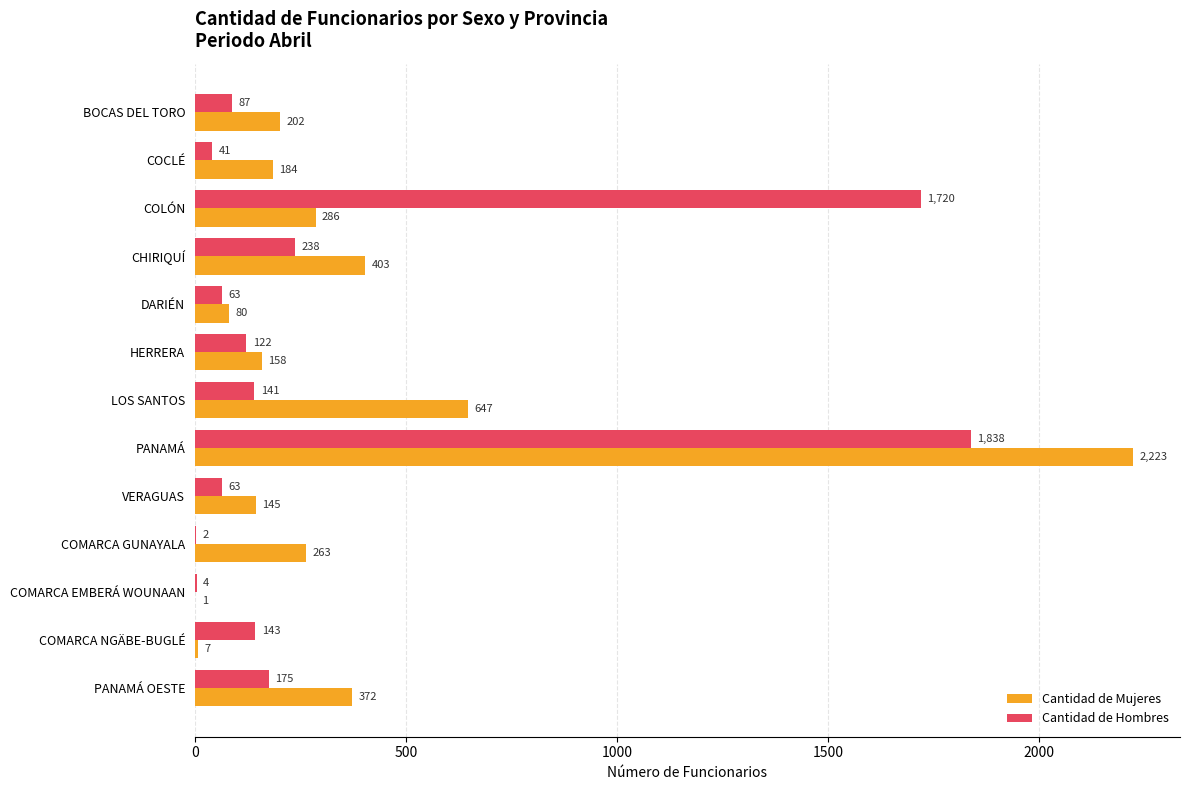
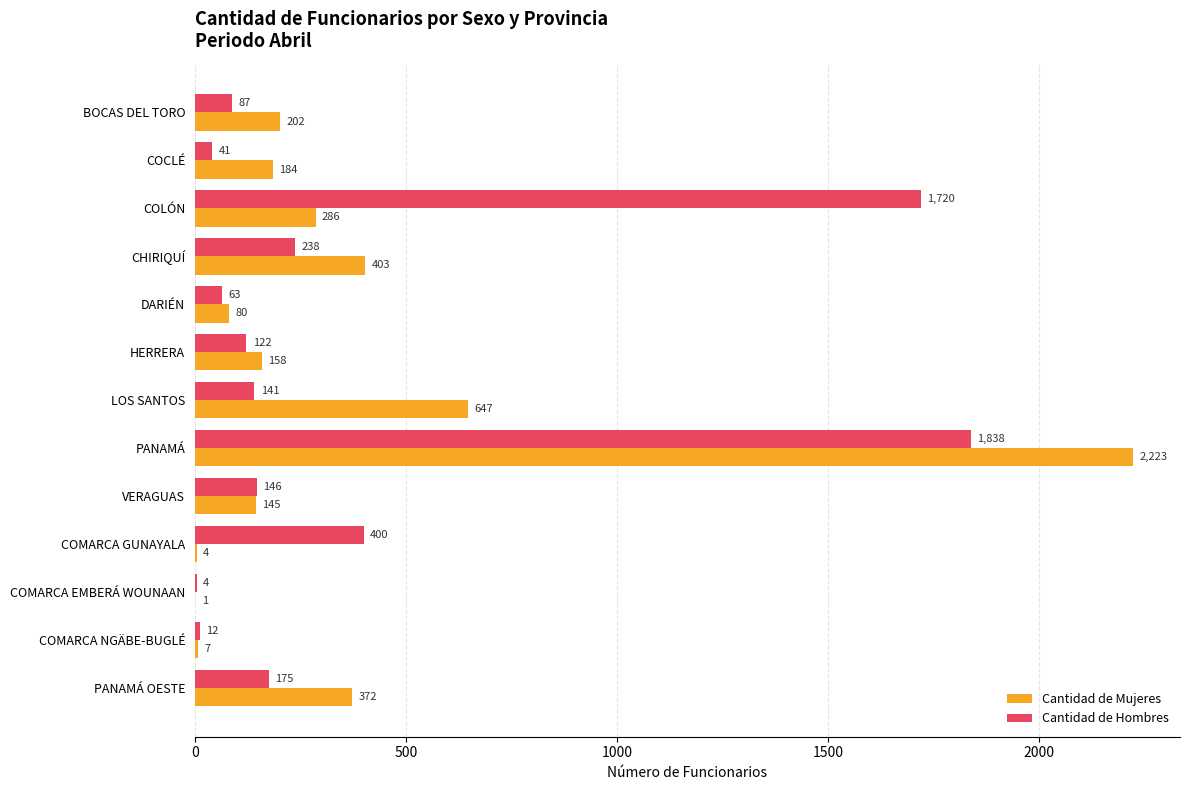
  {
    "Cantidad de Mujeres": {
      "BOCAS DEL TORO": "202",
      "COCLÉ": "184",
      "COLÓN": "286",
      "CHIRIQUÍ": "403",
      "DARIÉN": "80",
      "HERRERA": "158",
      "LOS SANTOS": "647",
      "PANAMÁ": "2,223",
      "VERAGUAS": "145",
-     "COMARCA GUNAYALA": "263",
+     "COMARCA GUNAYALA": "4",
      "COMARCA EMBERÁ WOUNAAN": "1",
      "COMARCA NGÄBE-BUGLÉ": "7",
      "PANAMÁ OESTE": "372"
    },
    "Cantidad de Hombres": {
      "BOCAS DEL TORO": "87",
      "COCLÉ": "41",
      "COLÓN": "1,720",
      "CHIRIQUÍ": "238",
      "DARIÉN": "63",
      "HERRERA": "122",
      "LOS SANTOS": "141",
      "PANAMÁ": "1,838",
-     "VERAGUAS": "63",
-     "COMARCA GUNAYALA": "2",
+     "VERAGUAS": "146",
+     "COMARCA GUNAYALA": "400",
      "COMARCA EMBERÁ WOUNAAN": "4",
-     "COMARCA NGÄBE-BUGLÉ": "143",
+     "COMARCA NGÄBE-BUGLÉ": "12",
      "PANAMÁ OESTE": "175"
    }
  }
